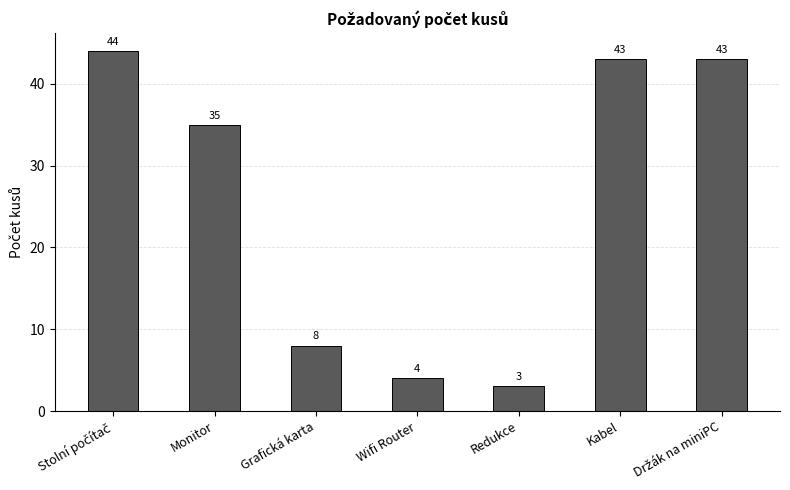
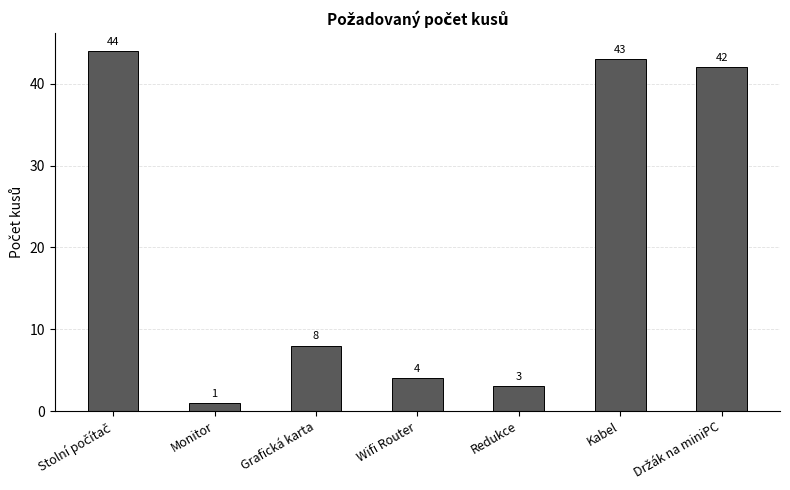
  {
    "Stolní počítač": 44,
-   "Monitor": 35,
+   "Monitor": 1,
    "Grafická karta": 8,
    "Wifi Router": 4,
    "Redukce": 3,
    "Kabel": 43,
-   "Držák na miniPC": 43
+   "Držák na miniPC": 42
  }
